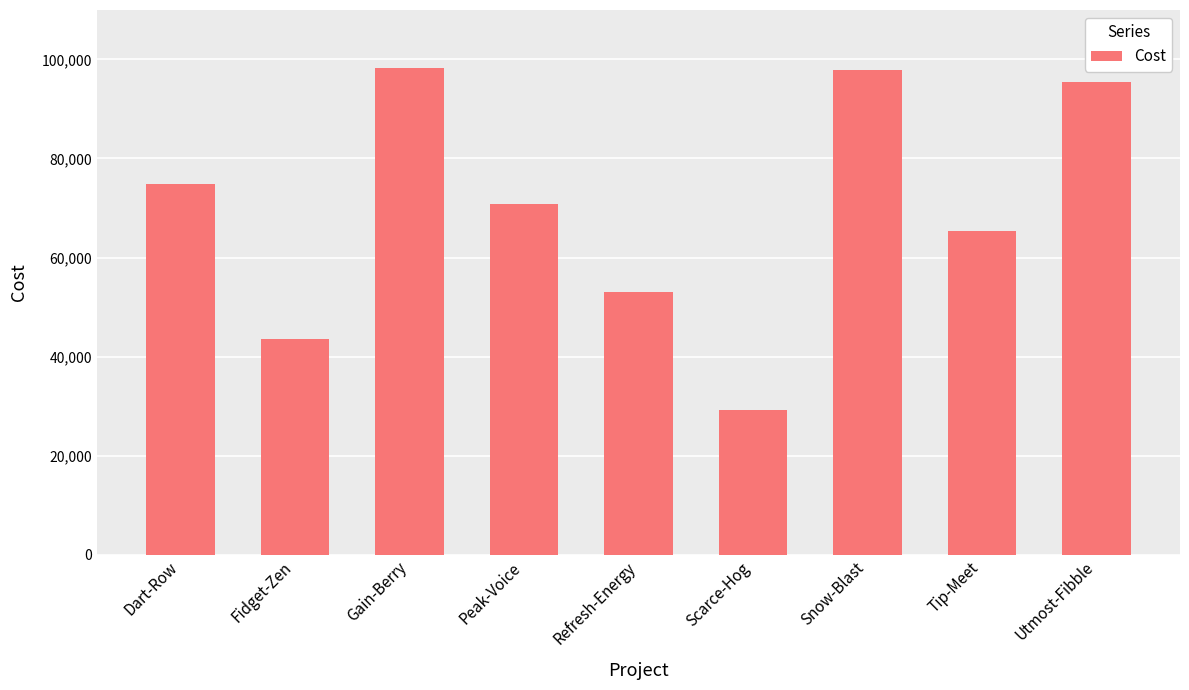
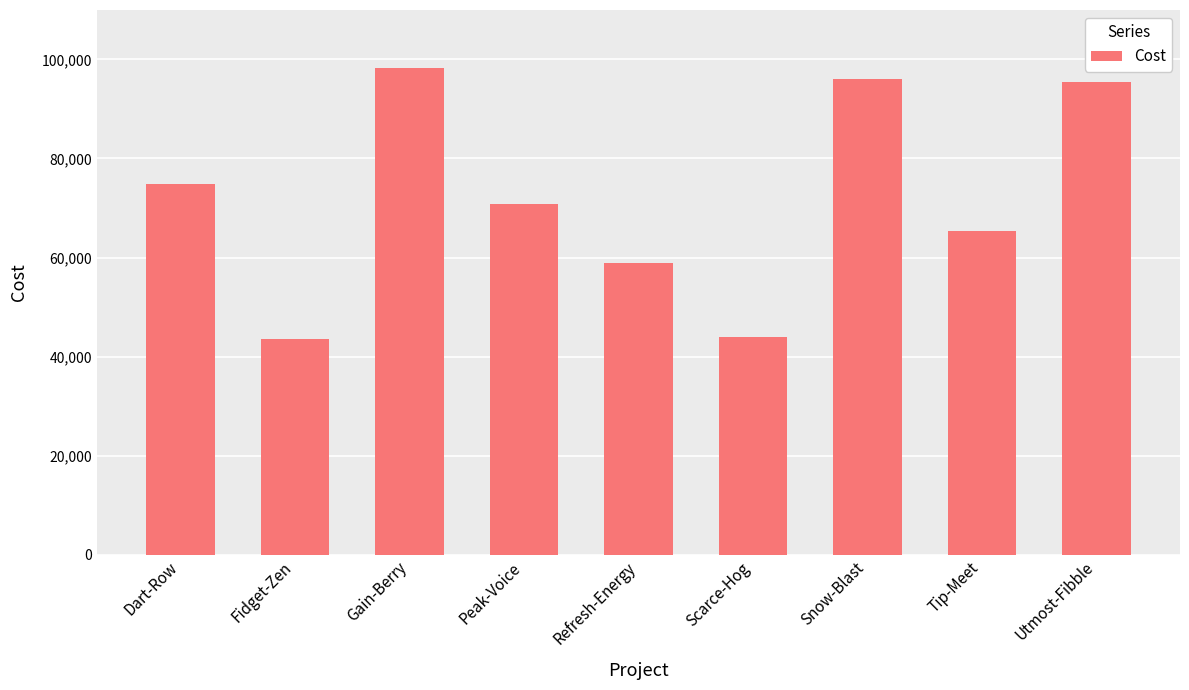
  {
    "Dart-Row": "75,000",
    "Fidget-Zen": "44,000",
    "Gain-Berry": "98,000",
    "Peak-Voice": "71,000",
-   "Refresh-Energy": "53,000",
-   "Scarce-Hog": "29,000",
-   "Snow-Blast": "98,000",
+   "Refresh-Energy": "59,000",
+   "Scarce-Hog": "44,000",
+   "Snow-Blast": "96,000",
    "Tip-Meet": "65,000",
    "Utmost-Fibble": "96,000"
  }
